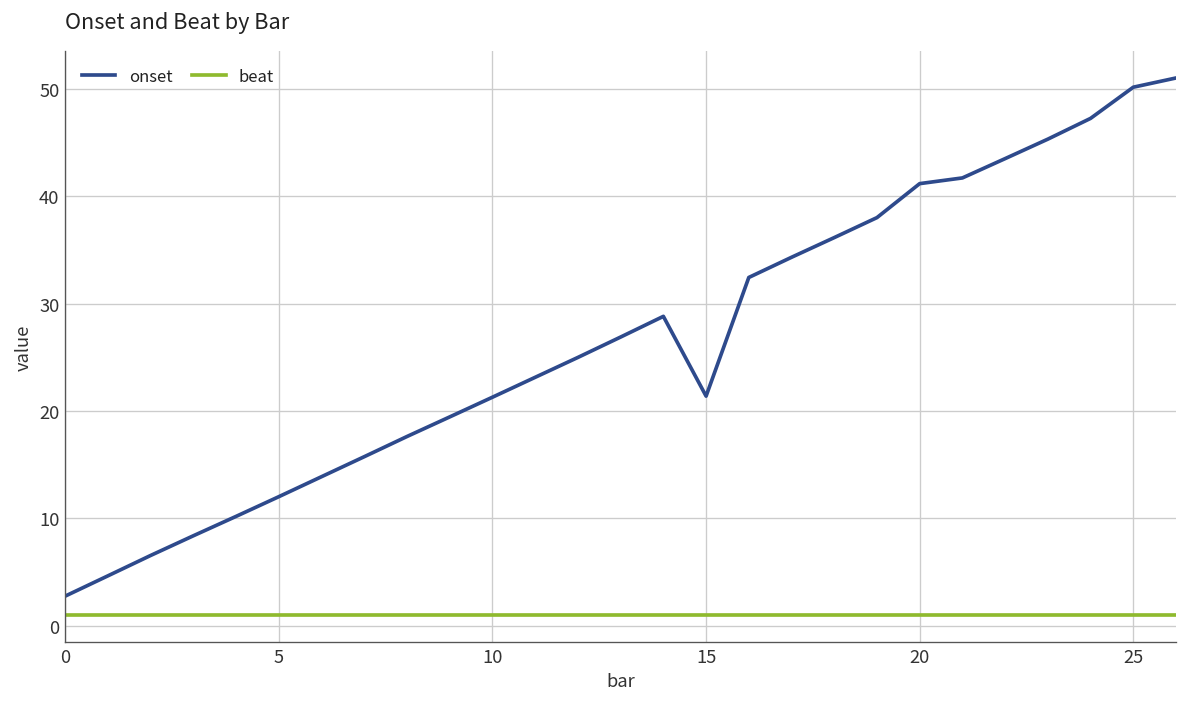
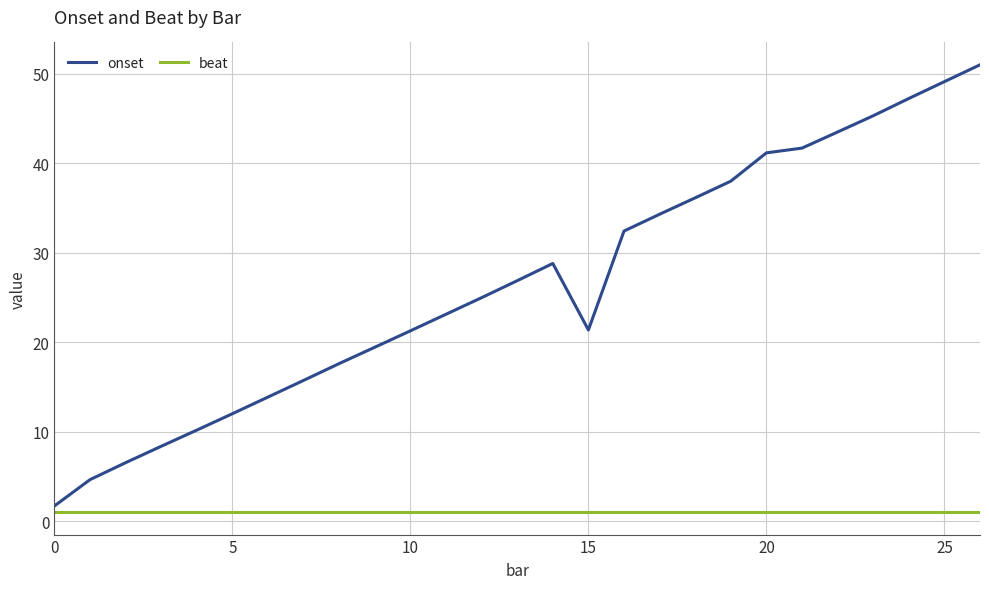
  {
    "onset": {
-     "0": 3,
+     "0": 2,
      "5": 12,
      "10": 21,
      "15": 21,
      "20": 41,
-     "25": 50
+     "25": 49
    },
    "beat": {
      "0": 1,
      "5": 1,
      "10": 1,
      "15": 1,
      "20": 1,
      "25": 1
    }
  }
